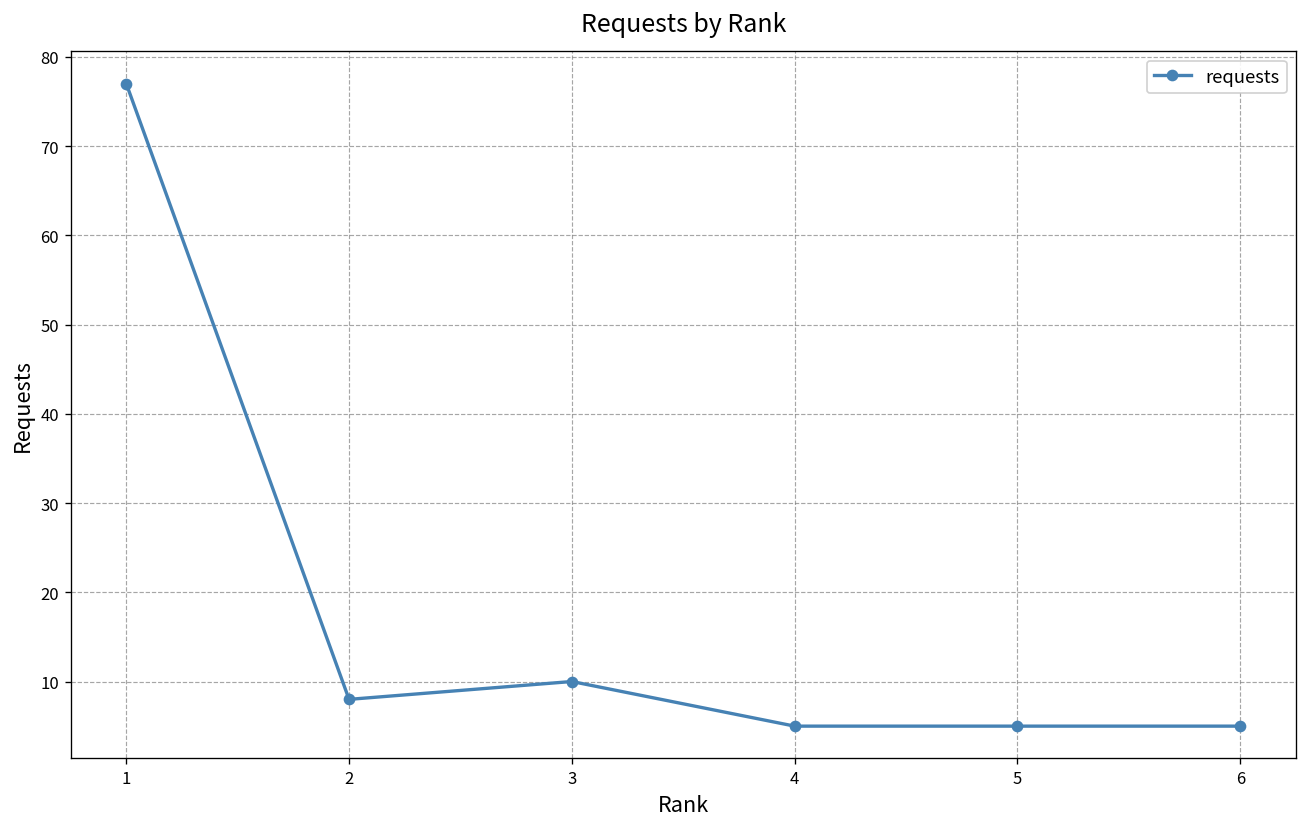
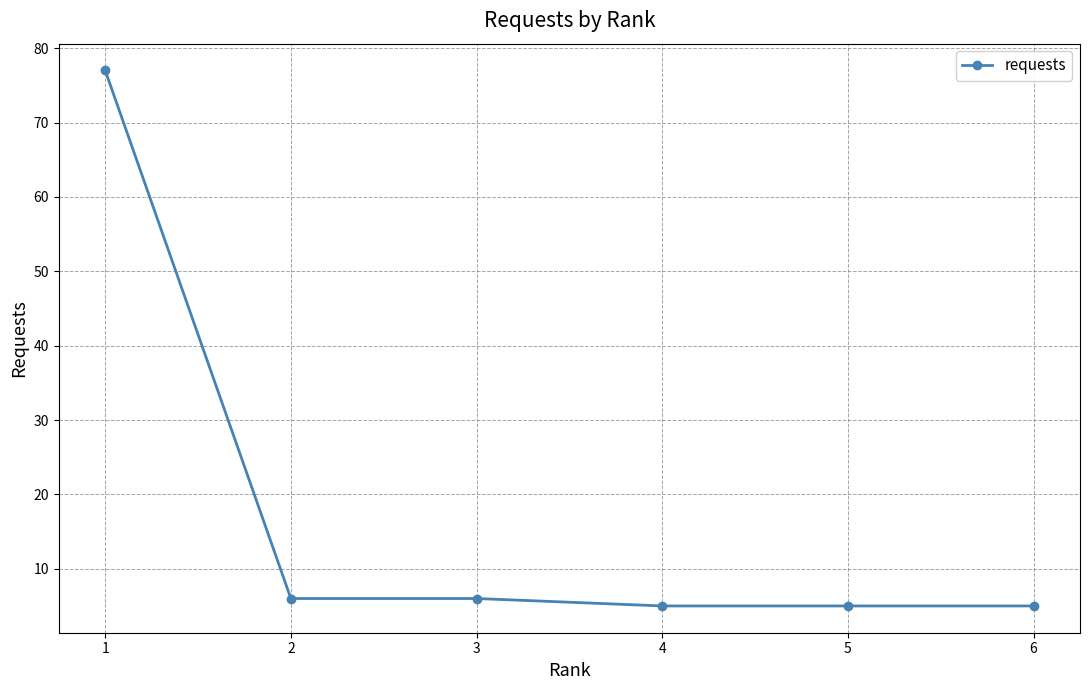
  {
    "1": 77,
-   "2": 8,
-   "3": 10,
+   "2": 6,
+   "3": 6,
    "4": 5,
    "5": 5,
    "6": 5
  }
